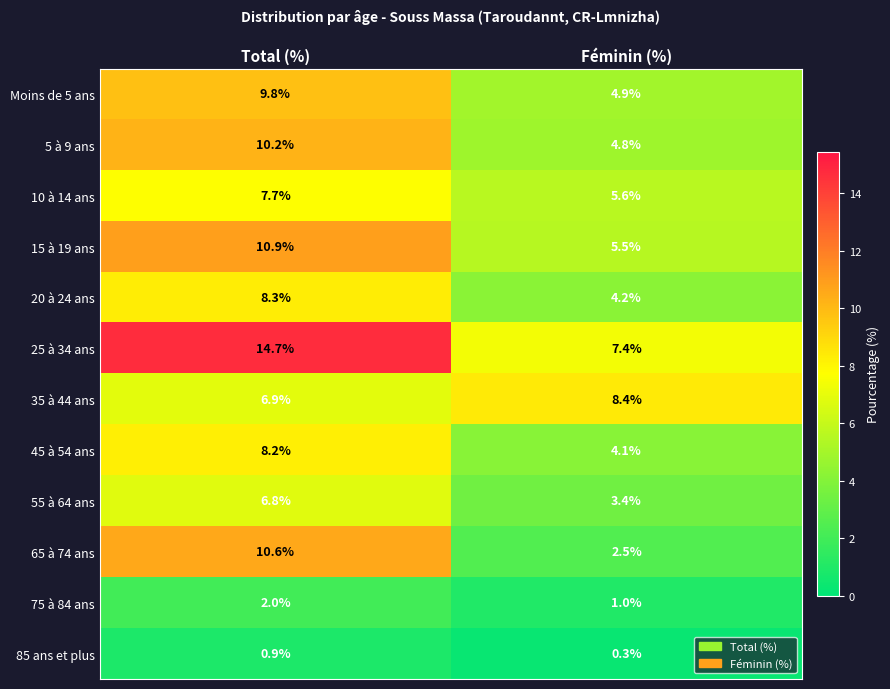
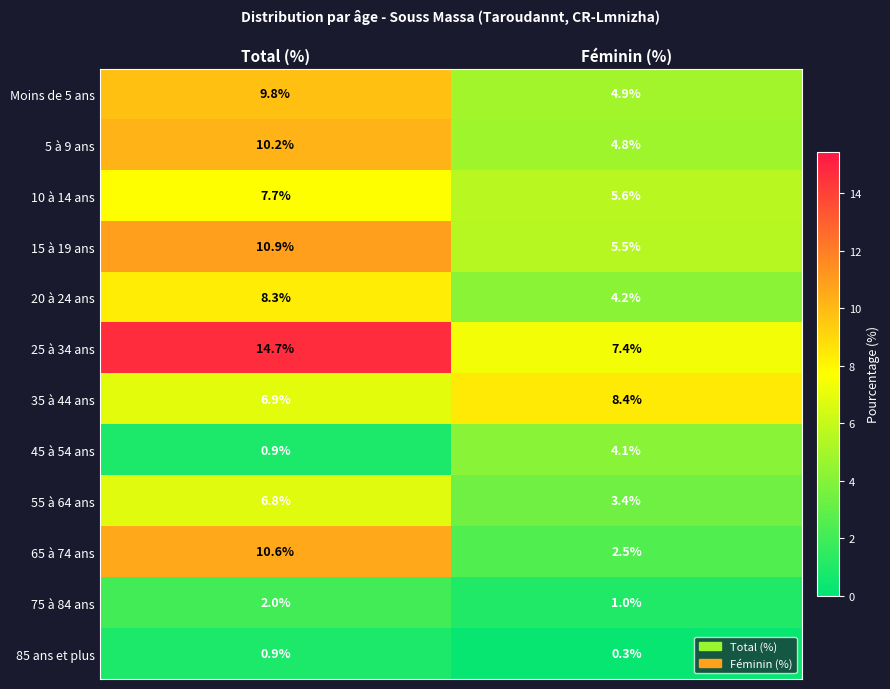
  {
    "Moins de 5 ans": {
      "Total (%)": "9.8%",
      "Féminin (%)": "4.9%"
    },
    "5 à 9 ans": {
      "Total (%)": "10.2%",
      "Féminin (%)": "4.8%"
    },
    "10 à 14 ans": {
      "Total (%)": "7.7%",
      "Féminin (%)": "5.6%"
    },
    "15 à 19 ans": {
      "Total (%)": "10.9%",
      "Féminin (%)": "5.5%"
    },
    "20 à 24 ans": {
      "Total (%)": "8.3%",
      "Féminin (%)": "4.2%"
    },
    "25 à 34 ans": {
      "Total (%)": "14.7%",
      "Féminin (%)": "7.4%"
    },
    "35 à 44 ans": {
      "Total (%)": "6.9%",
      "Féminin (%)": "8.4%"
    },
    "45 à 54 ans": {
-     "Total (%)": "8.2%",
+     "Total (%)": "0.9%",
      "Féminin (%)": "4.1%"
    },
    "55 à 64 ans": {
      "Total (%)": "6.8%",
      "Féminin (%)": "3.4%"
    },
    "65 à 74 ans": {
      "Total (%)": "10.6%",
      "Féminin (%)": "2.5%"
    },
    "75 à 84 ans": {
      "Total (%)": "2.0%",
      "Féminin (%)": "1.0%"
    },
    "85 ans et plus": {
      "Total (%)": "0.9%",
      "Féminin (%)": "0.3%"
    }
  }
